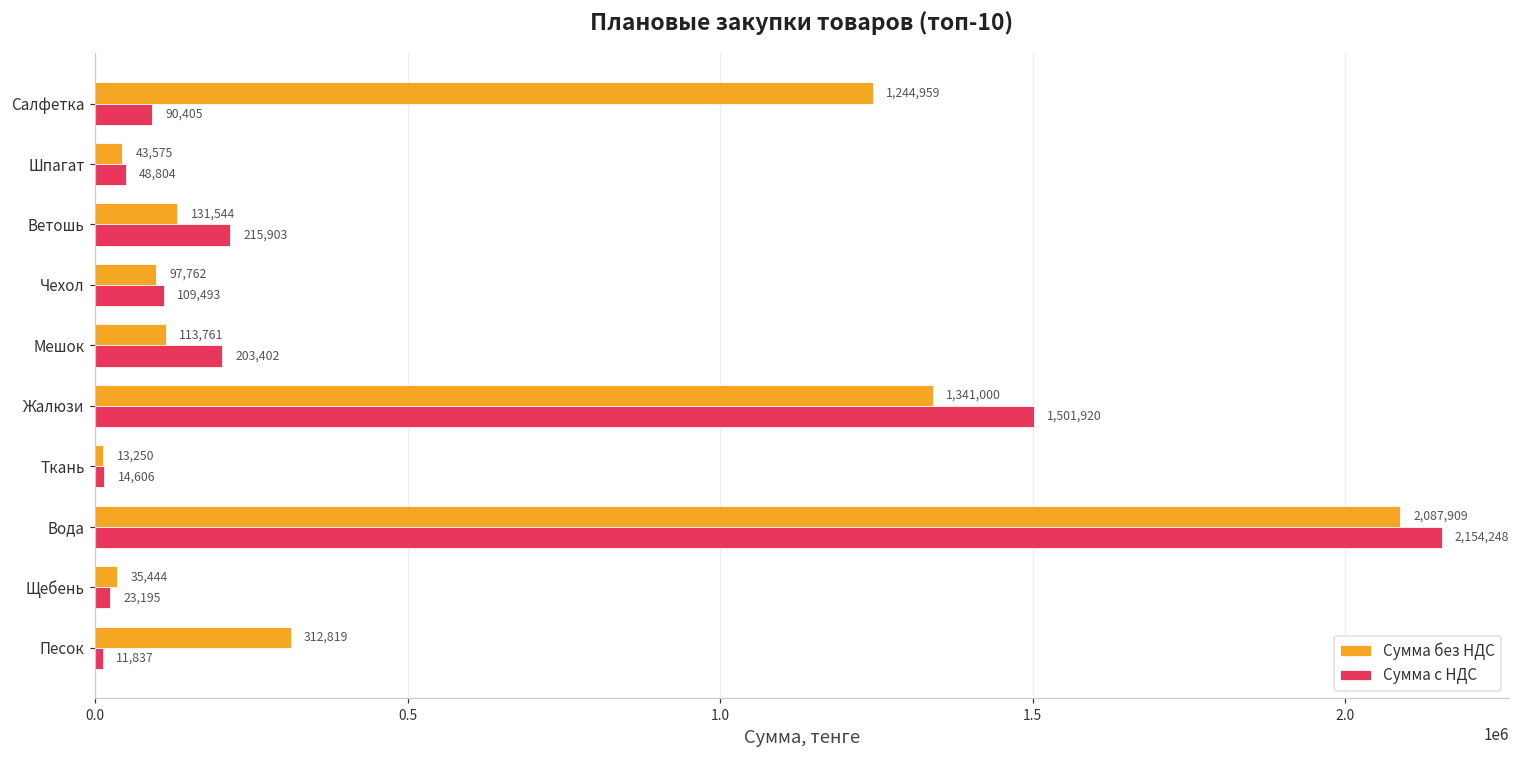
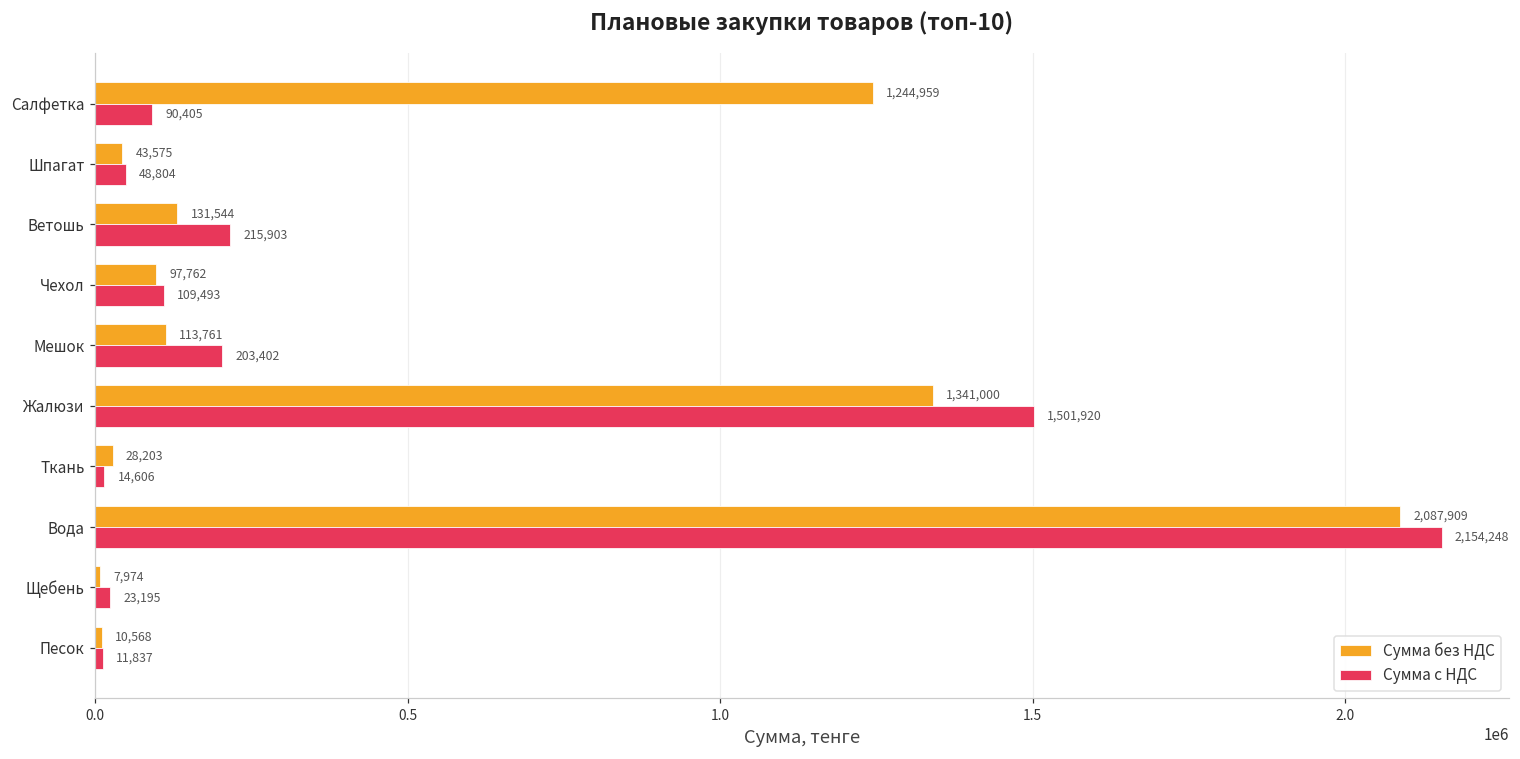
  {
    "Сумма без НДС": {
      "Салфетка": "1,244,959",
      "Шпагат": "43,575",
      "Ветошь": "131,544",
      "Чехол": "97,762",
      "Мешок": "113,761",
      "Жалюзи": "1,341,000",
-     "Ткань": "13,250",
+     "Ткань": "28,203",
      "Вода": "2,087,909",
-     "Щебень": "35,444",
-     "Песок": "312,819"
+     "Щебень": "7,974",
+     "Песок": "10,568"
    },
    "Сумма с НДС": {
      "Салфетка": "90,405",
      "Шпагат": "48,804",
      "Ветошь": "215,903",
      "Чехол": "109,493",
      "Мешок": "203,402",
      "Жалюзи": "1,501,920",
      "Ткань": "14,606",
      "Вода": "2,154,248",
      "Щебень": "23,195",
      "Песок": "11,837"
    }
  }
